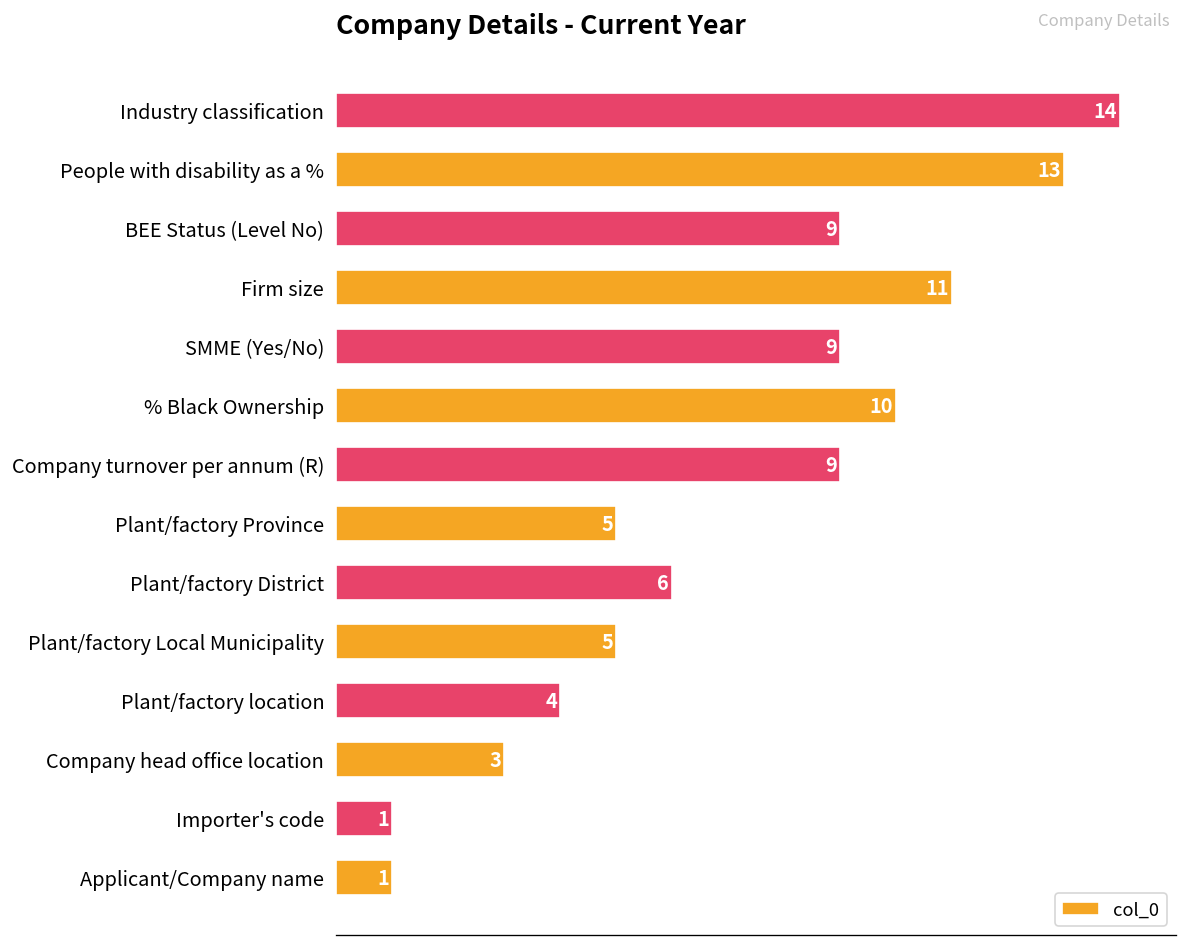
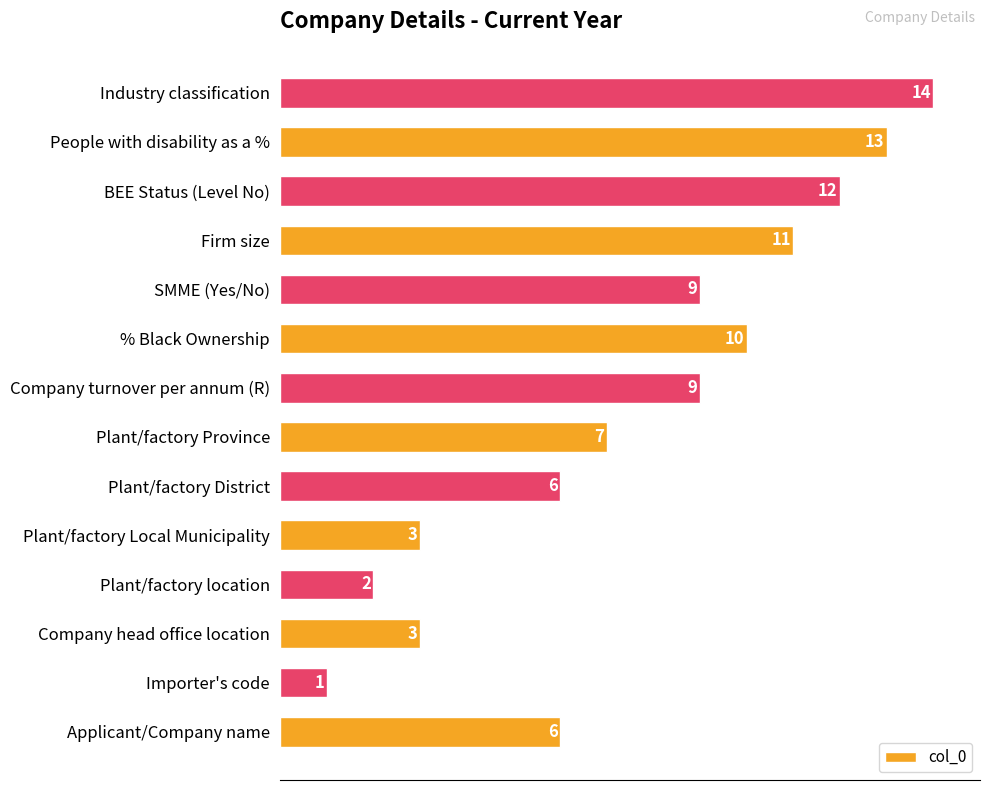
  {
    "Industry classification": 14,
    "People with disability as a %": 13,
-   "BEE Status (Level No)": 9,
+   "BEE Status (Level No)": 12,
    "Firm size": 11,
    "SMME (Yes/No)": 9,
    "% Black Ownership": 10,
    "Company turnover per annum (R)": 9,
-   "Plant/factory Province": 5,
+   "Plant/factory Province": 7,
    "Plant/factory District": 6,
-   "Plant/factory Local Municipality": 5,
-   "Plant/factory location": 4,
+   "Plant/factory Local Municipality": 3,
+   "Plant/factory location": 2,
    "Company head office location": 3,
    "Importer's code": 1,
-   "Applicant/Company name": 1
+   "Applicant/Company name": 6
  }
